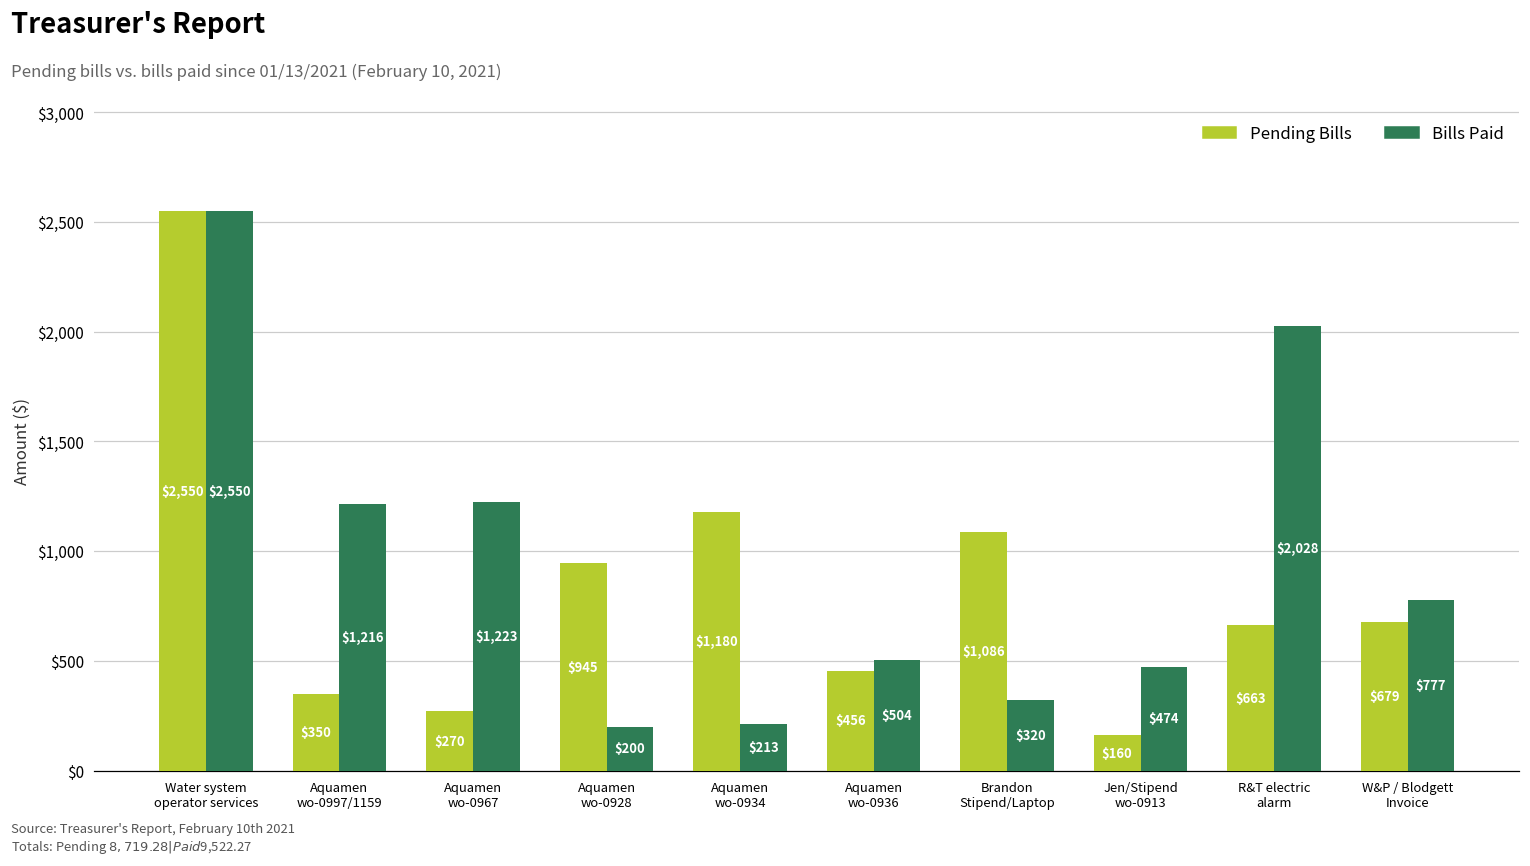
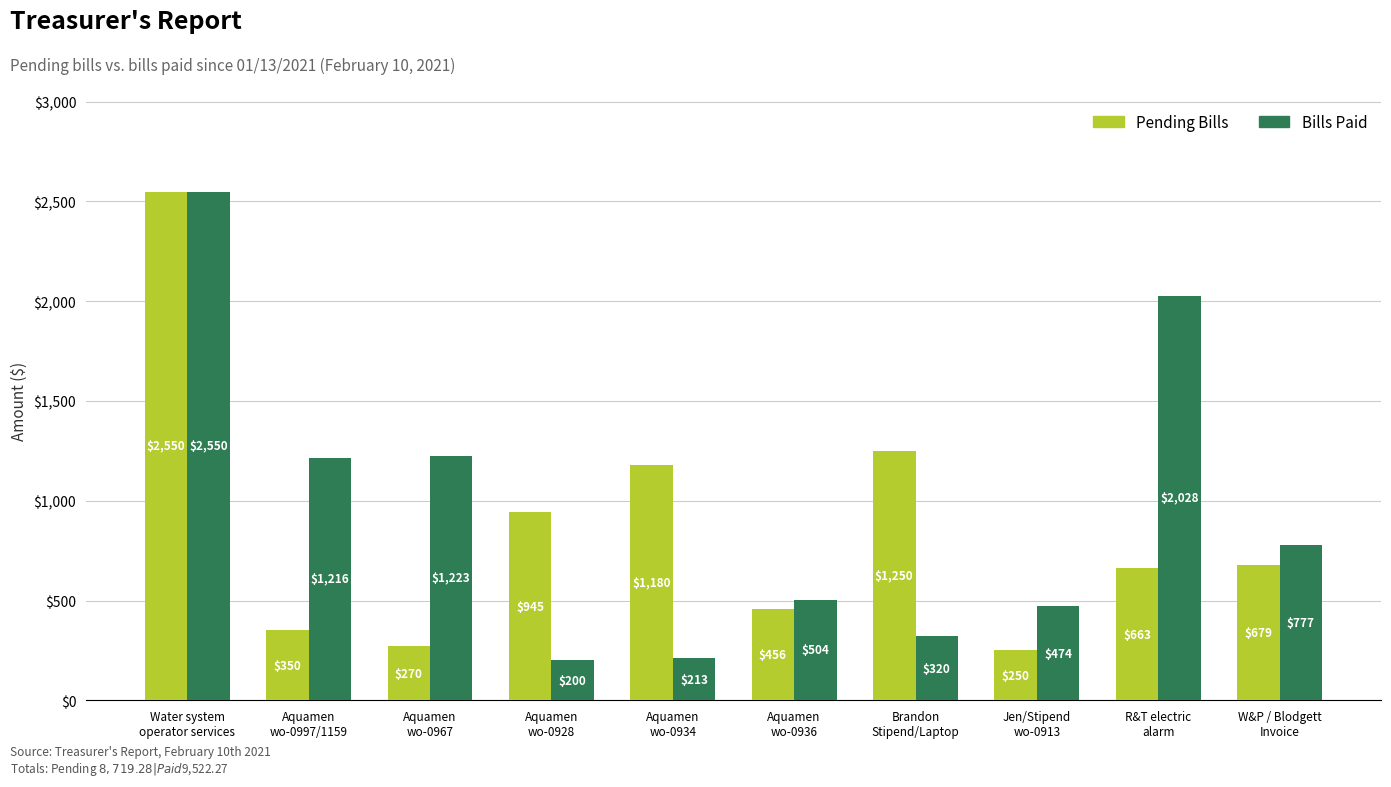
  {
    "Pending Bills": {
      "Water system operator services": "$2,550",
      "Aquamen wo-0997/1159": "$350",
      "Aquamen wo-0967": "$270",
      "Aquamen wo-0928": "$945",
      "Aquamen wo-0934": "$1,180",
      "Aquamen wo-0936": "$456",
-     "Brandon Stipend/Laptop": "$1,086",
-     "Jen/Stipend wo-0913": "$160",
+     "Brandon Stipend/Laptop": "$1,250",
+     "Jen/Stipend wo-0913": "$250",
      "R&T electric alarm": "$663",
      "W&P / Blodgett Invoice": "$679"
    },
    "Bills Paid": {
      "Water system operator services": "$2,550",
      "Aquamen wo-0997/1159": "$1,216",
      "Aquamen wo-0967": "$1,223",
      "Aquamen wo-0928": "$200",
      "Aquamen wo-0934": "$213",
      "Aquamen wo-0936": "$504",
      "Brandon Stipend/Laptop": "$320",
      "Jen/Stipend wo-0913": "$474",
      "R&T electric alarm": "$2,028",
      "W&P / Blodgett Invoice": "$777"
    }
  }
